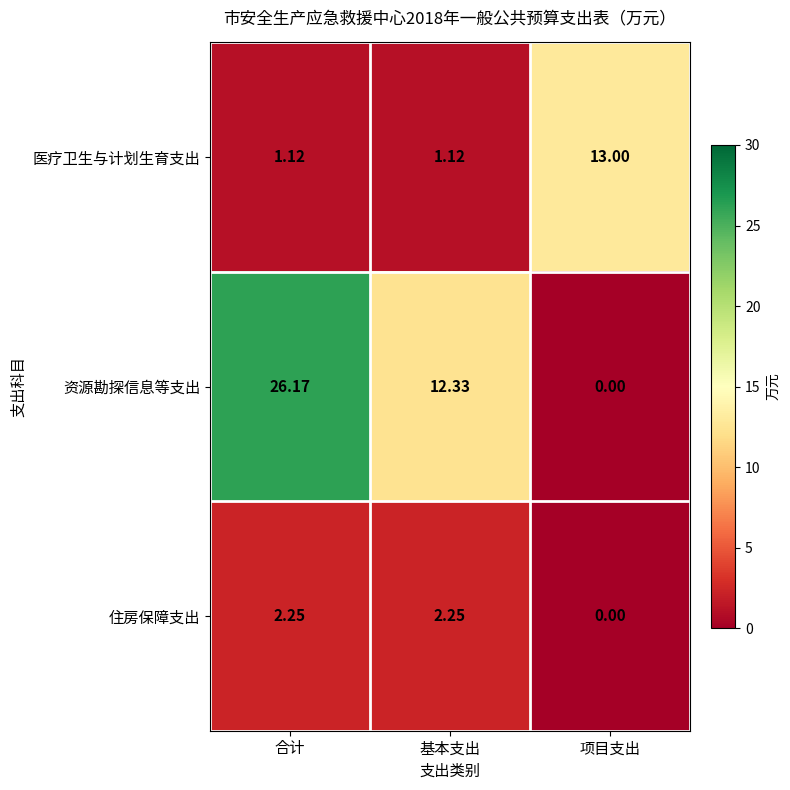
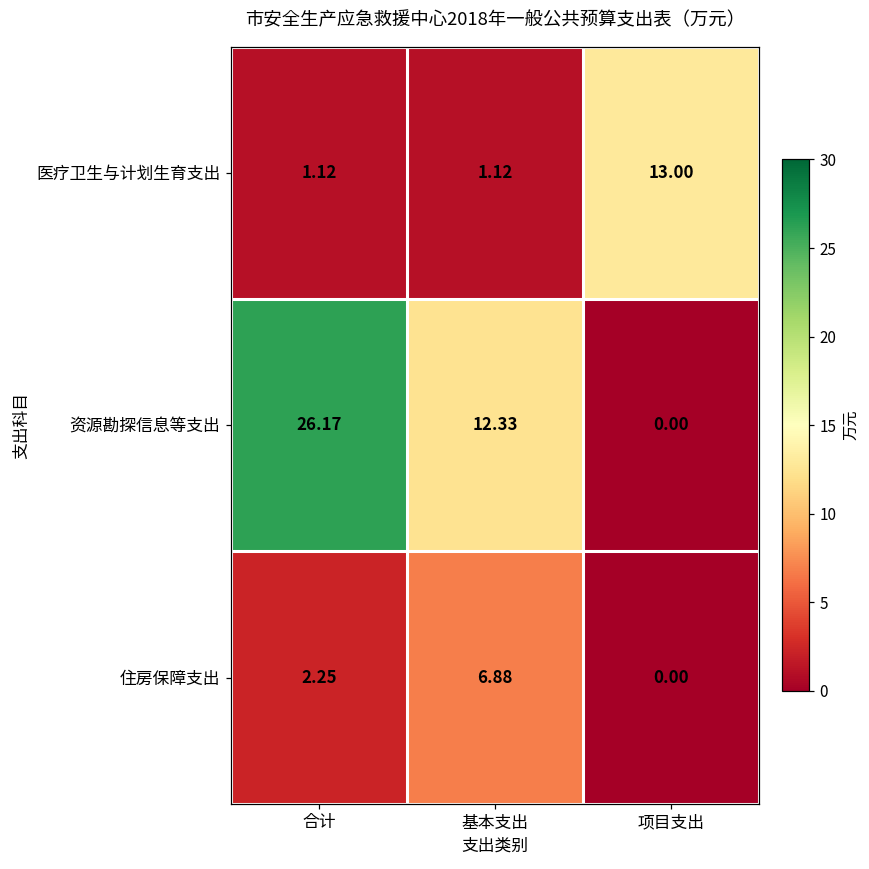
  {
    "医疗卫生与计划生育支出": {
      "合计": 1.12,
      "基本支出": 1.12,
      "项目支出": 13.00
    },
    "资源勘探信息等支出": {
      "合计": 26.17,
      "基本支出": 12.33,
      "项目支出": 0.00
    },
    "住房保障支出": {
      "合计": 2.25,
-     "基本支出": 2.25,
+     "基本支出": 6.88,
      "项目支出": 0.00
    }
  }
